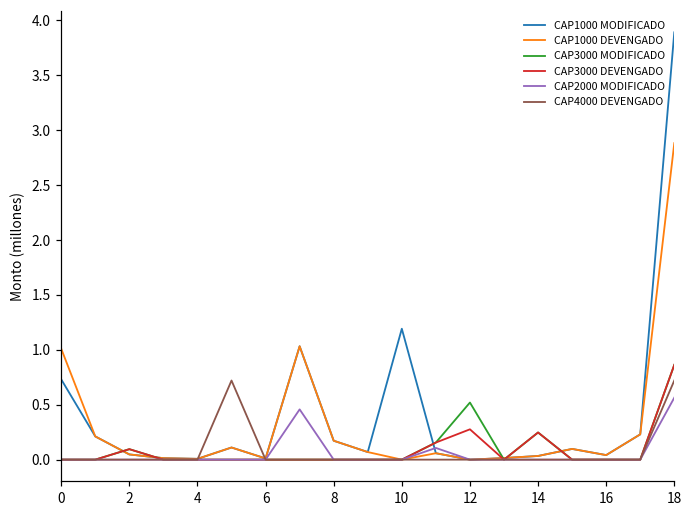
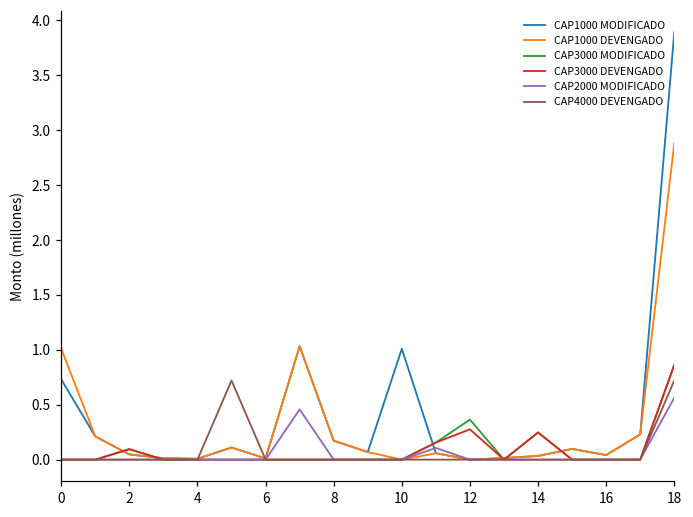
  {
    "CAP1000 MODIFICADO": {
      "0": 0.7,
-     "10": 1.2,
+     "10": 1.0,
      "18": 3.9
    },
    "CAP1000 DEVENGADO": {
      "0": 1.0,
      "18": 2.9
    },
    "CAP3000 MODIFICADO": {
-     "12": 0.5
+     "12": 0.4
    },
    "CAP3000 DEVENGADO": {
      "12": 0.3
    },
    "CAP2000 MODIFICADO": {
      "18": 0.6
    },
    "CAP4000 DEVENGADO": {
      "18": 0.7
    }
  }
